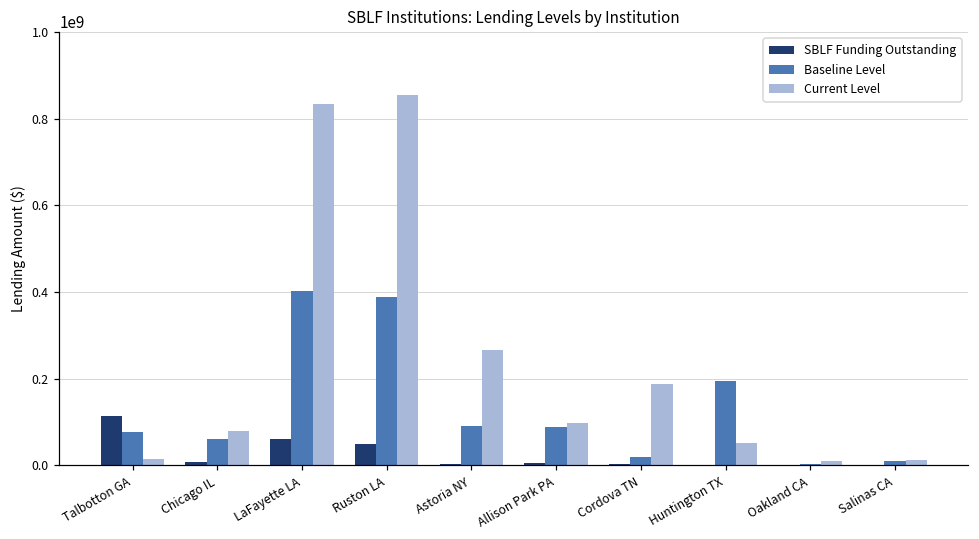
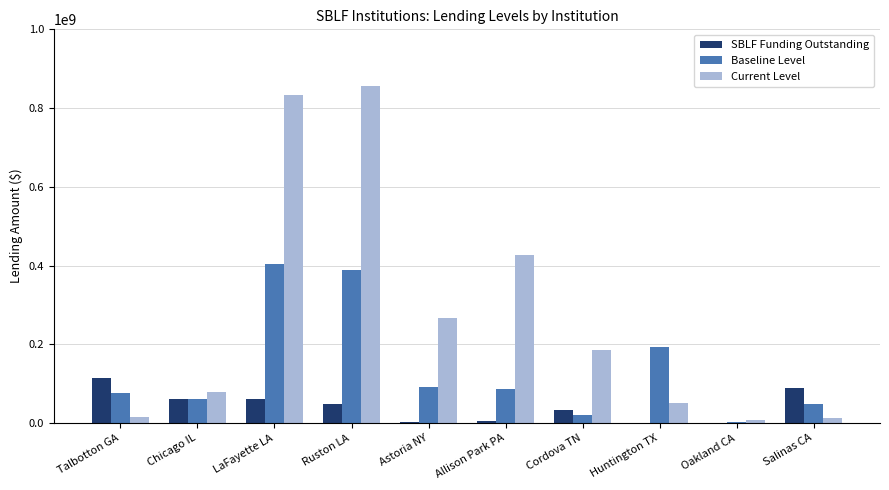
  {
    "SBLF Funding Outstanding": {
      "Talbotton GA": 110000000,
-     "Chicago IL": 10000000,
+     "Chicago IL": 60000000,
      "LaFayette LA": 60000000,
      "Ruston LA": 50000000,
-     "Cordova TN": 0,
-     "Salinas CA": 0
+     "Cordova TN": 30000000,
+     "Salinas CA": 90000000
    },
    "Baseline Level": {
      "Talbotton GA": 80000000,
      "Chicago IL": 60000000,
      "LaFayette LA": 400000000,
      "Ruston LA": 390000000,
      "Astoria NY": 90000000,
      "Allison Park PA": 90000000,
      "Cordova TN": 20000000,
      "Huntington TX": 190000000,
-     "Salinas CA": 10000000
+     "Salinas CA": 50000000
    },
    "Current Level": {
      "Talbotton GA": 10000000,
      "Chicago IL": 80000000,
      "LaFayette LA": 830000000,
      "Ruston LA": 860000000,
      "Astoria NY": 270000000,
-     "Allison Park PA": 100000000,
+     "Allison Park PA": 430000000,
      "Cordova TN": 190000000,
      "Huntington TX": 50000000,
      "Oakland CA": 10000000,
      "Salinas CA": 10000000
    }
  }
